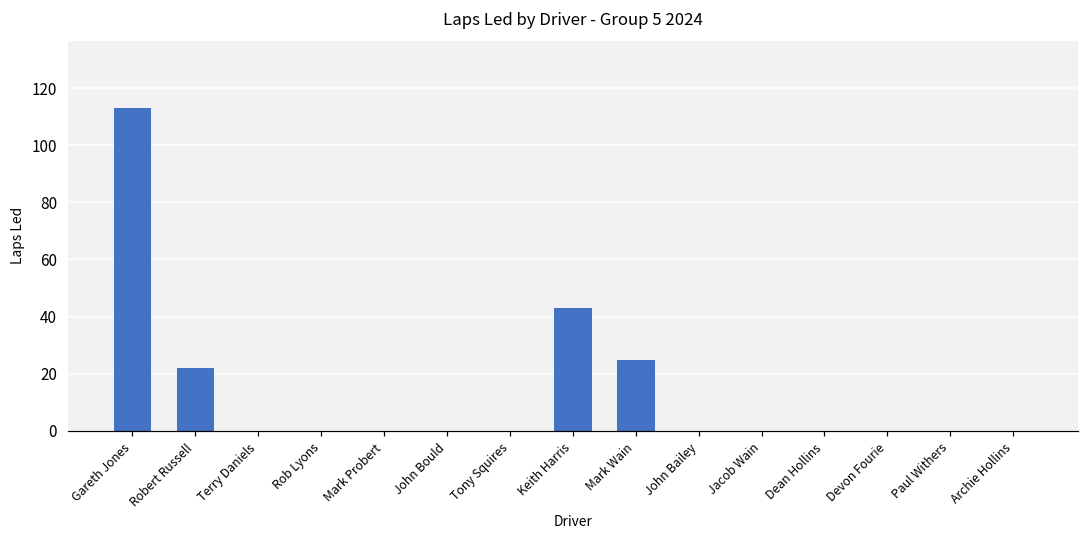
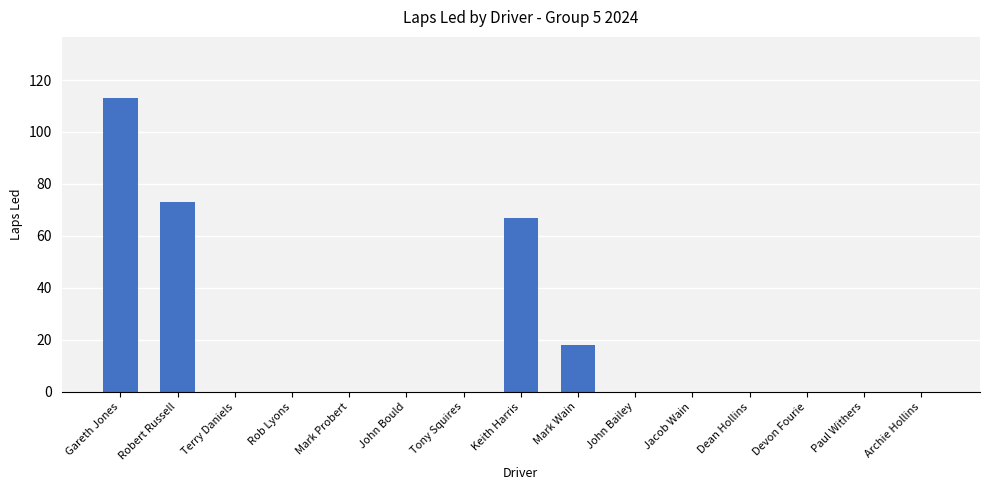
  {
    "Gareth Jones": 113,
-   "Robert Russell": 22,
+   "Robert Russell": 73,
    "Terry Daniels": 0,
    "Rob Lyons": 0,
    "Mark Probert": 0,
    "John Bould": 0,
    "Tony Squires": 0,
-   "Keith Harris": 43,
-   "Mark Wain": 25,
+   "Keith Harris": 67,
+   "Mark Wain": 18,
    "John Bailey": 0,
    "Jacob Wain": 0,
    "Dean Hollins": 0,
    "Devon Fourie": 0,
    "Paul Withers": 0,
    "Archie Hollins": 0
  }
